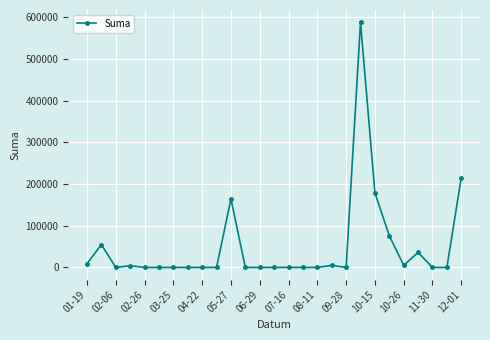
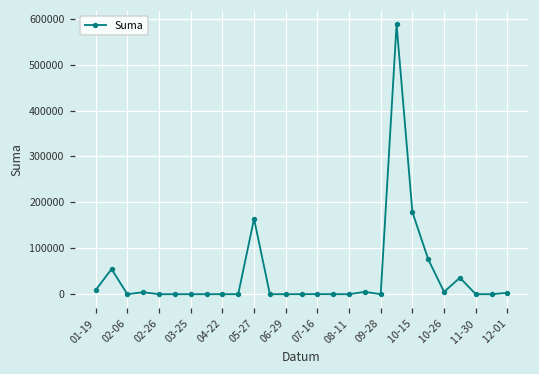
  {
    "01-19": 10000,
    "02-06": 0,
    "02-26": 0,
    "03-25": 0,
    "04-22": 0,
    "05-27": 160000,
    "06-29": 0,
    "07-16": 0,
    "08-11": 0,
    "09-28": 0,
    "10-15": 180000,
    "10-26": 10000,
    "11-30": 0,
-   "12-01": 220000
+   "12-01": 0
  }
